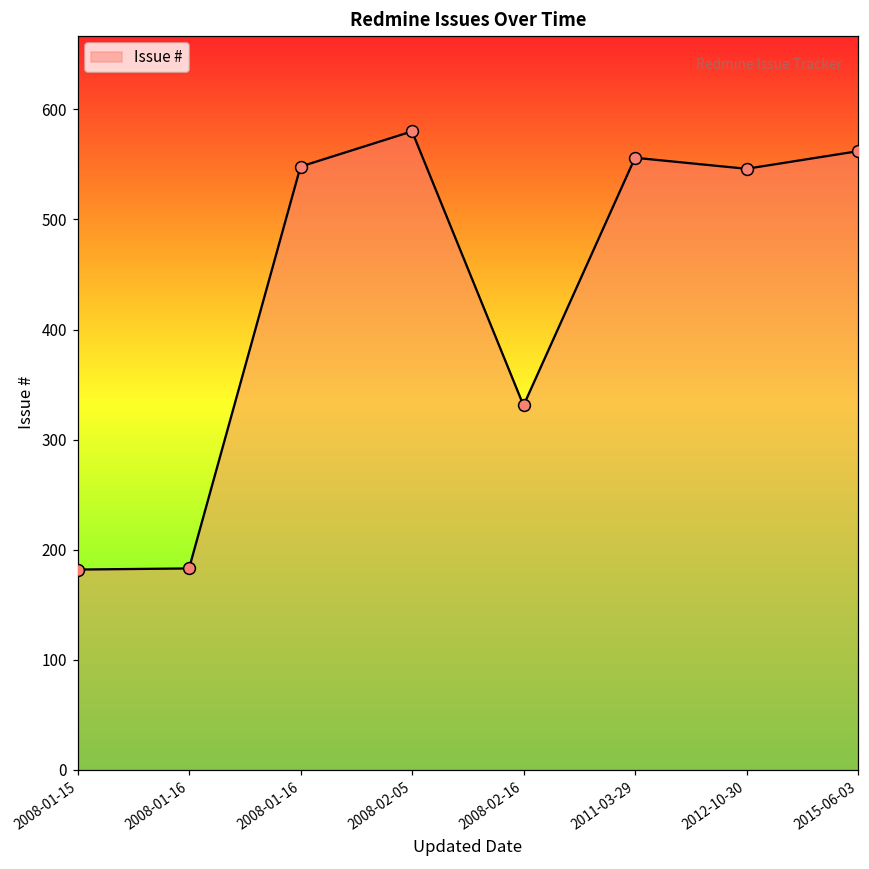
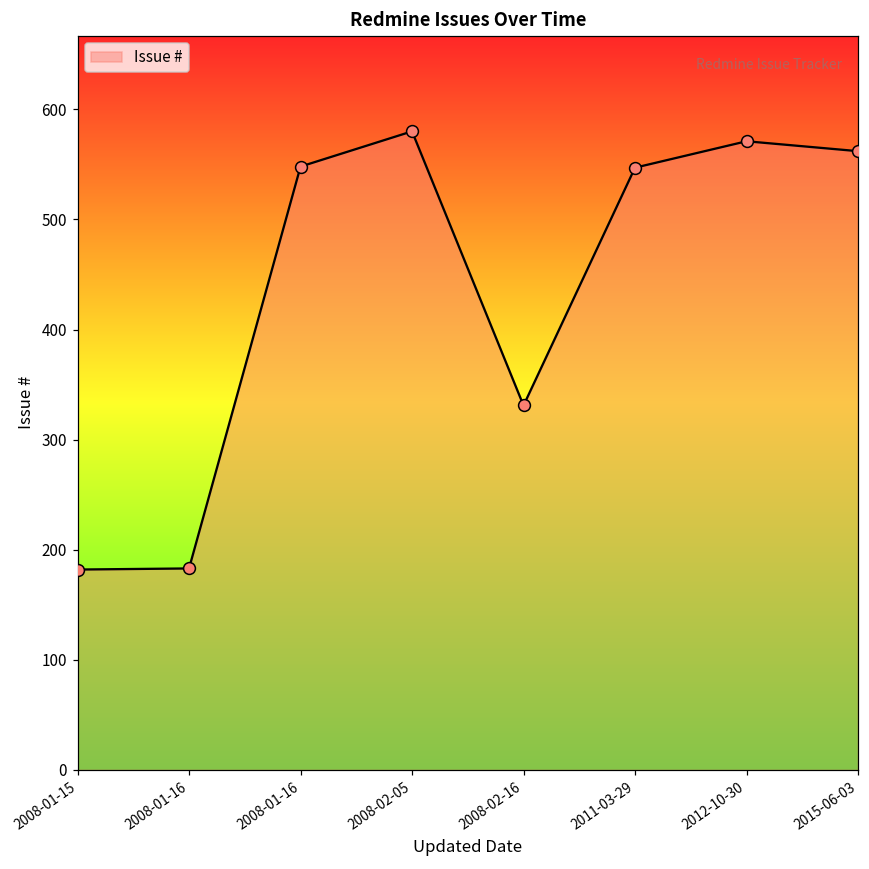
  {
    "2008-01-15": 182,
    "2008-02-05": 580,
    "2008-02-16": 331,
-   "2011-03-29": 556,
-   "2012-10-30": 546,
+   "2011-03-29": 547,
+   "2012-10-30": 571,
    "2015-06-03": 562
  }
